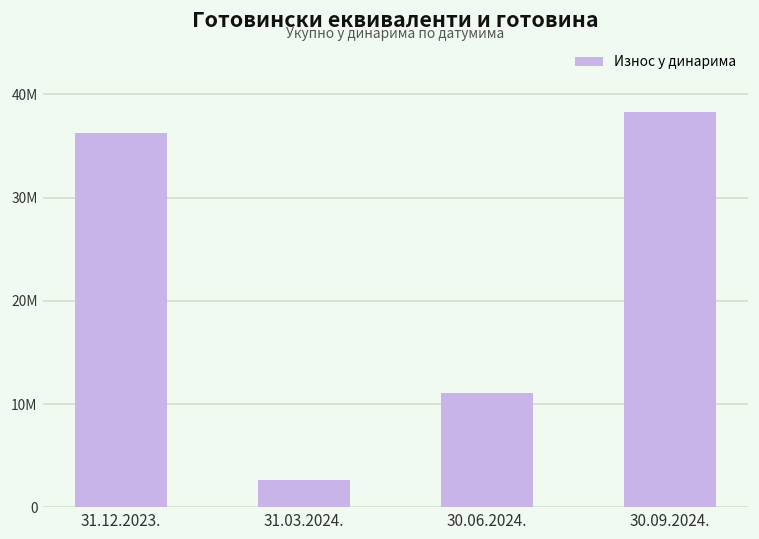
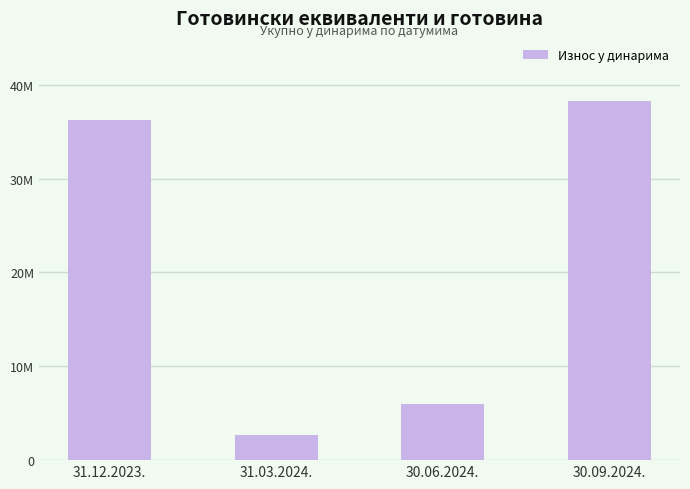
  {
    "31.12.2023.": 36000000,
    "31.03.2024.": 3000000,
-   "30.06.2024.": 11000000,
+   "30.06.2024.": 6000000,
    "30.09.2024.": 38000000
  }
